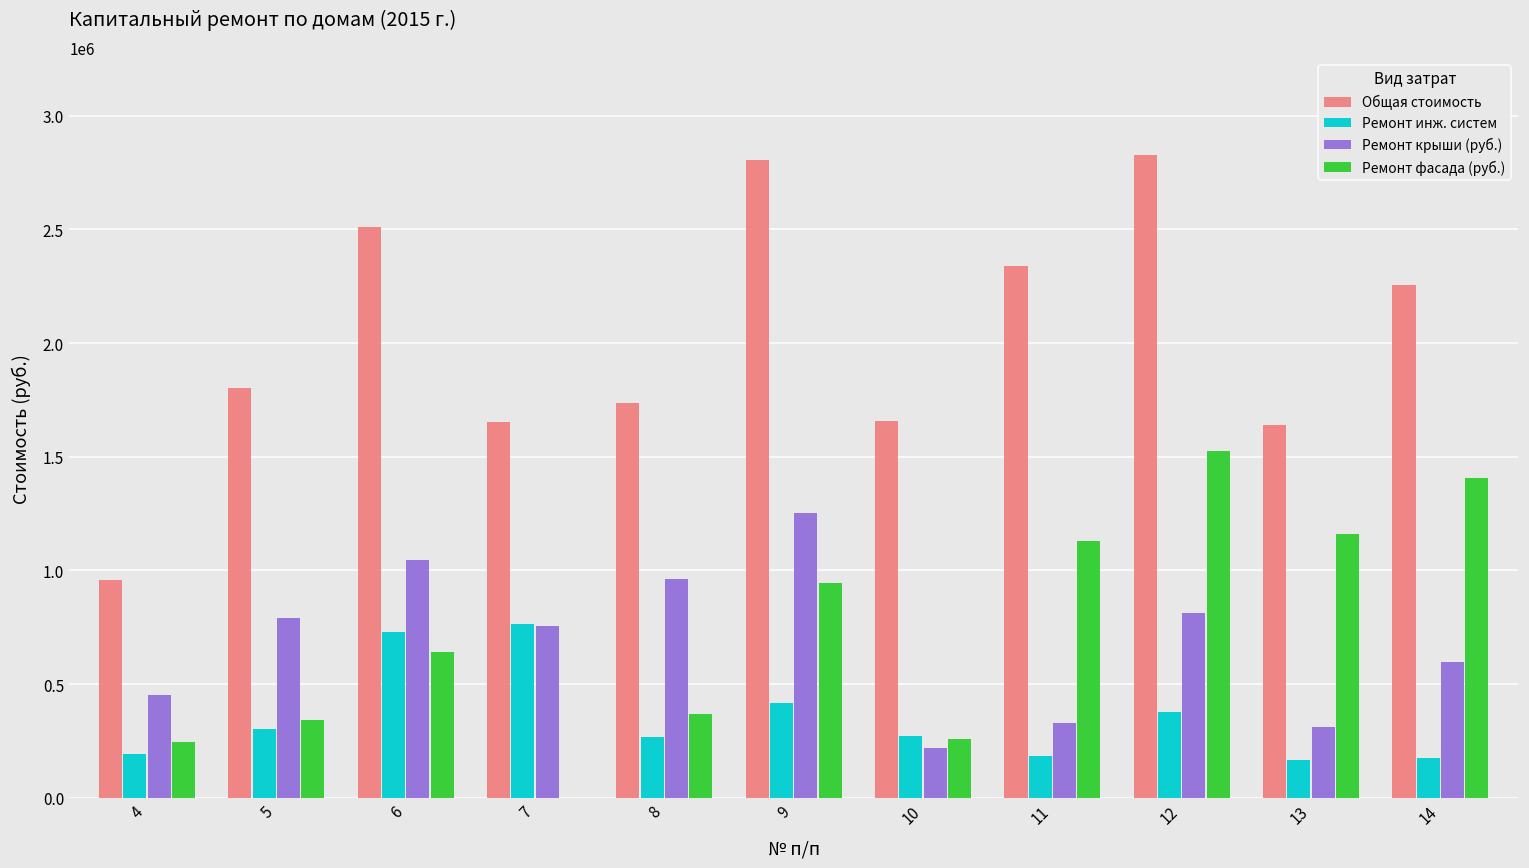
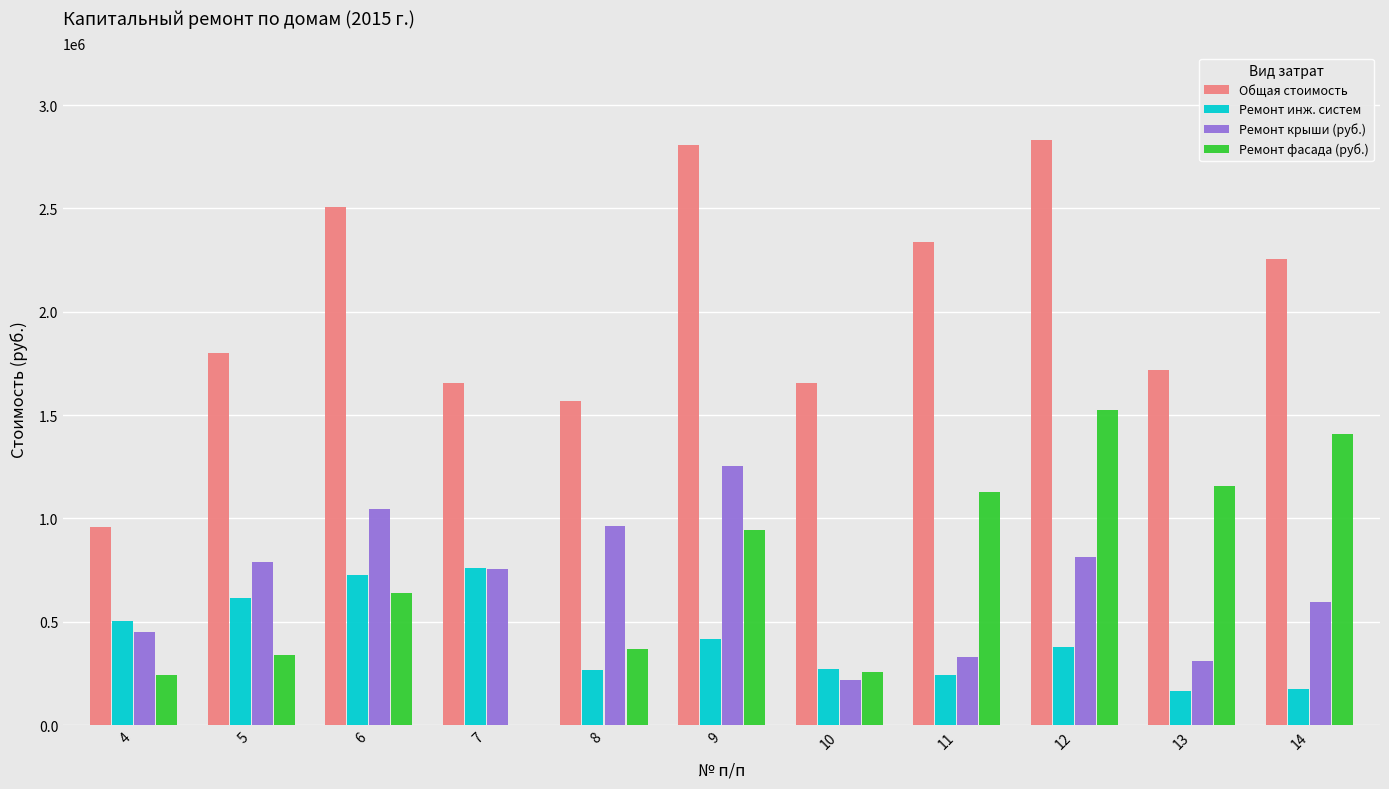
  {
    "Общая стоимость": {
      "4": 960000,
      "5": 1800000,
      "6": 2510000,
      "7": 1650000,
-     "8": 1740000,
+     "8": 1570000,
      "9": 2810000,
      "10": 1660000,
      "11": 2340000,
      "12": 2830000,
-     "13": 1640000,
+     "13": 1720000,
      "14": 2260000
    },
    "Ремонт инж. систем": {
-     "4": 190000,
-     "5": 300000,
+     "4": 500000,
+     "5": 610000,
      "6": 730000,
      "7": 760000,
      "8": 270000,
      "9": 420000,
      "10": 270000,
-     "11": 180000,
+     "11": 240000,
      "12": 380000,
      "13": 170000,
      "14": 170000
    },
    "Ремонт крыши (руб.)": {
      "4": 450000,
      "5": 790000,
      "6": 1050000,
      "7": 760000,
      "8": 960000,
      "9": 1250000,
      "10": 220000,
      "11": 330000,
      "12": 810000,
      "13": 310000,
      "14": 600000
    },
    "Ремонт фасада (руб.)": {
      "4": 240000,
      "5": 340000,
      "6": 640000,
      "7": 0,
      "8": 370000,
      "9": 950000,
      "10": 260000,
      "11": 1130000,
      "12": 1530000,
      "13": 1160000,
      "14": 1410000
    }
  }
